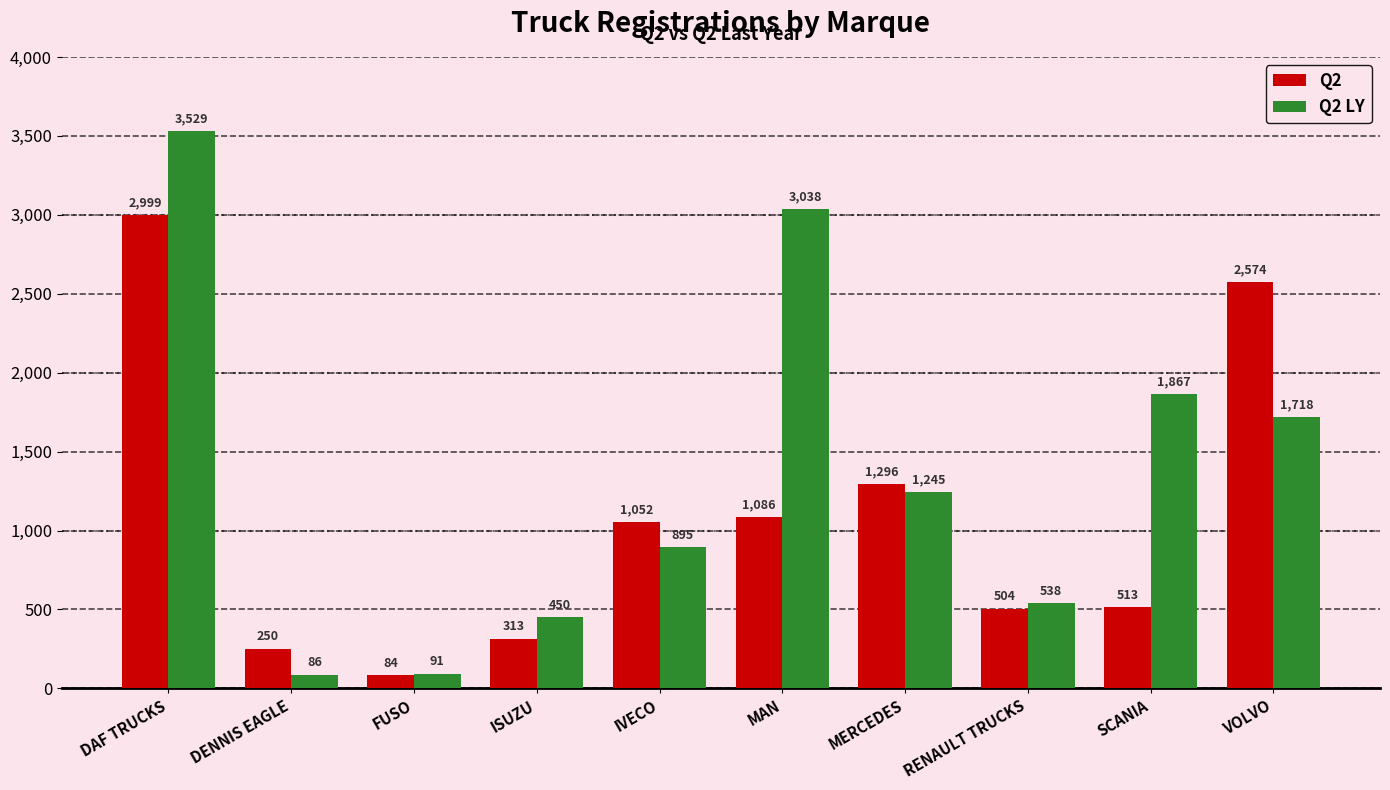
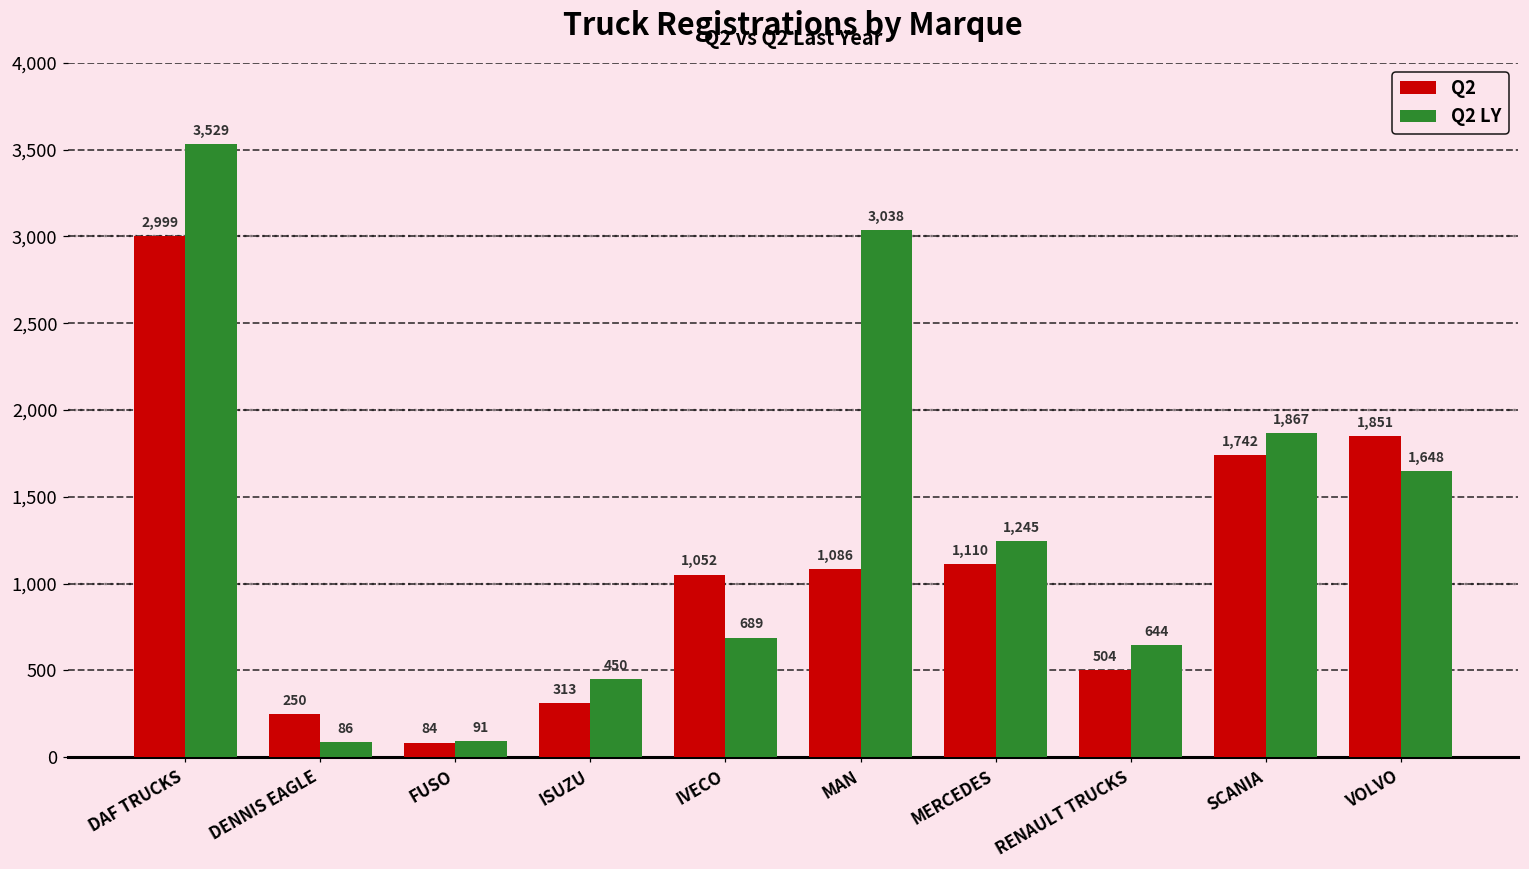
  {
    "Q2": {
      "DAF TRUCKS": "2,999",
      "DENNIS EAGLE": "250",
      "FUSO": "84",
      "ISUZU": "313",
      "IVECO": "1,052",
      "MAN": "1,086",
-     "MERCEDES": "1,296",
+     "MERCEDES": "1,110",
      "RENAULT TRUCKS": "504",
-     "SCANIA": "513",
-     "VOLVO": "2,574"
+     "SCANIA": "1,742",
+     "VOLVO": "1,851"
    },
    "Q2 LY": {
      "DAF TRUCKS": "3,529",
      "DENNIS EAGLE": "86",
      "FUSO": "91",
      "ISUZU": "450",
-     "IVECO": "895",
+     "IVECO": "689",
      "MAN": "3,038",
      "MERCEDES": "1,245",
-     "RENAULT TRUCKS": "538",
+     "RENAULT TRUCKS": "644",
      "SCANIA": "1,867",
-     "VOLVO": "1,718"
+     "VOLVO": "1,648"
    }
  }
